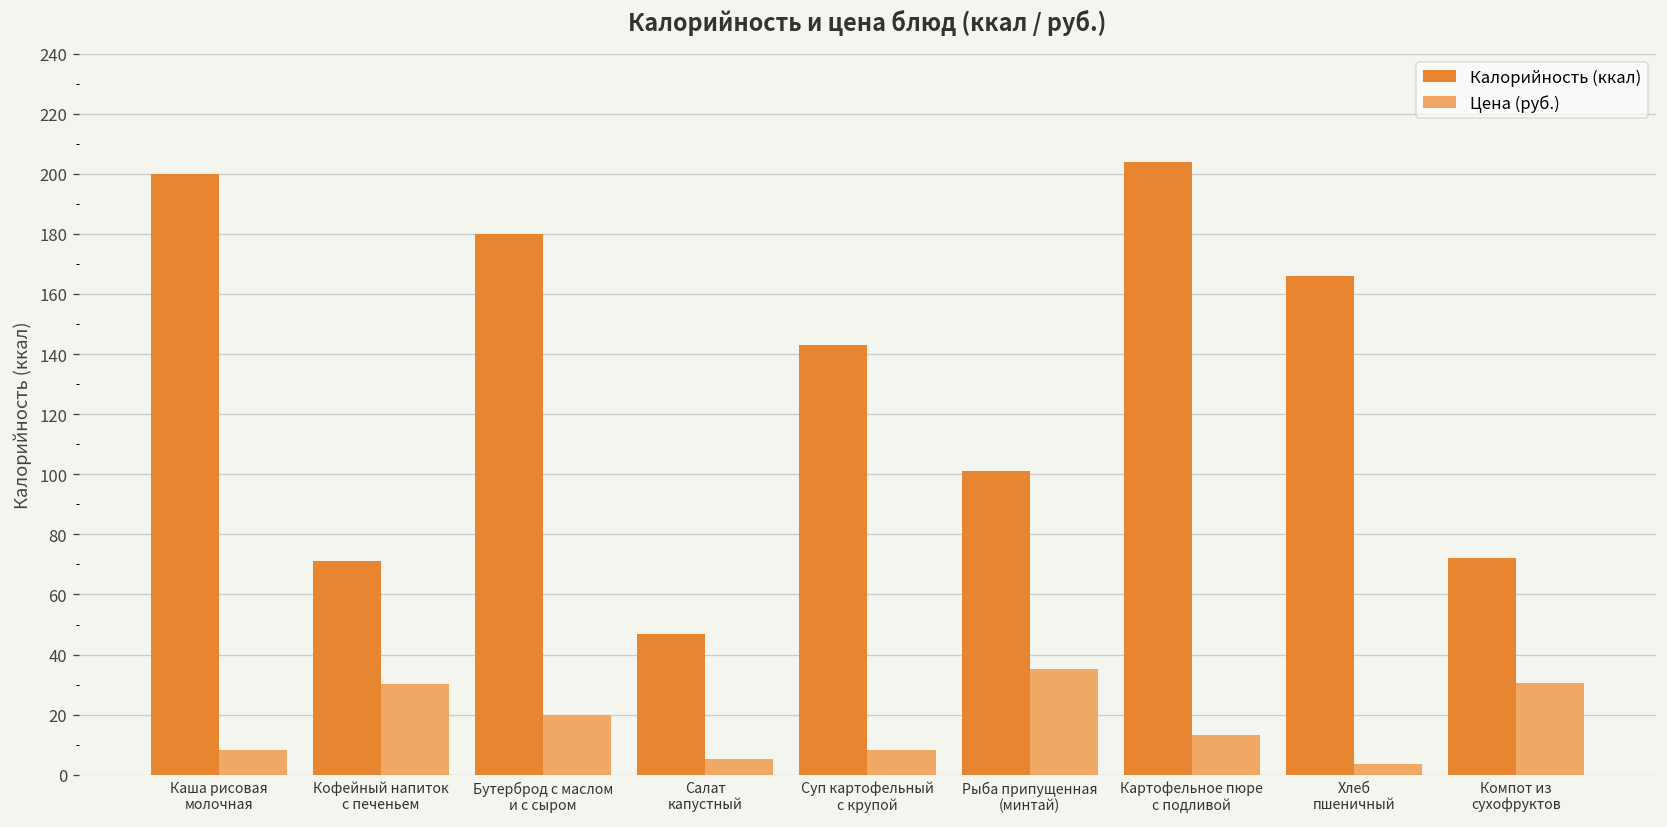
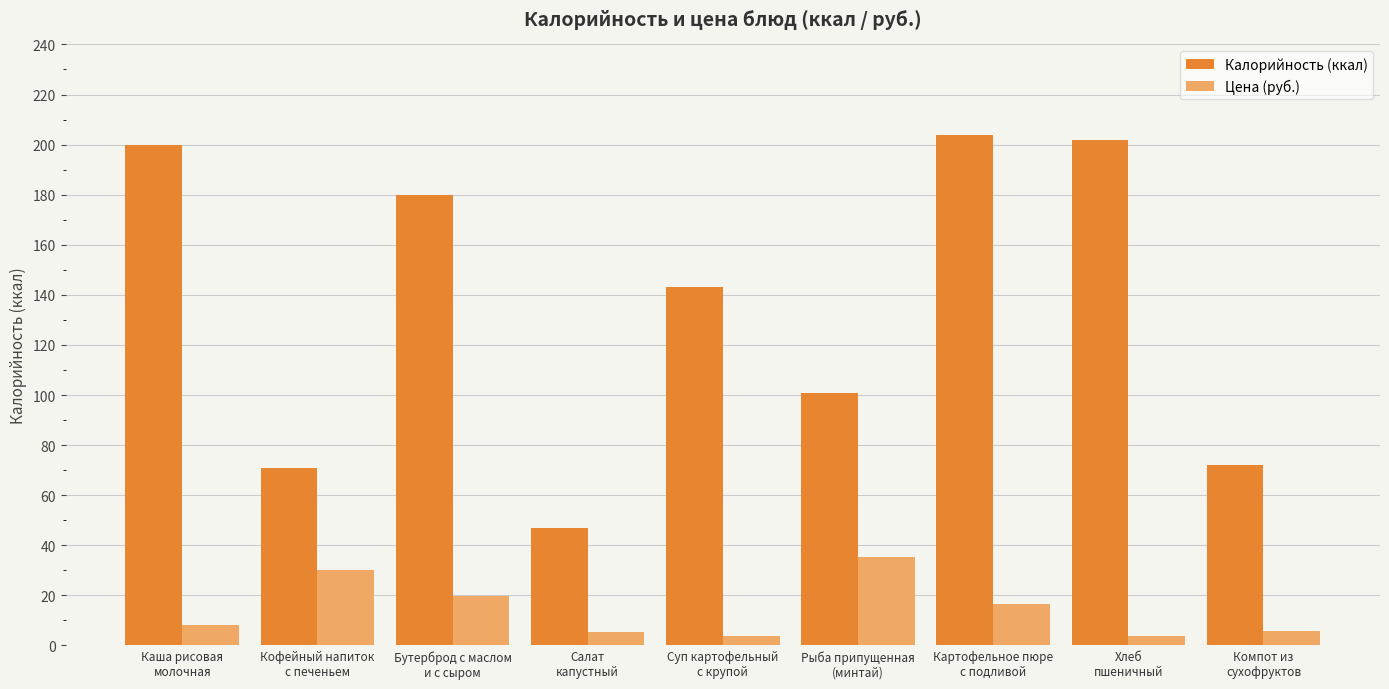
  {
    "Калорийность (ккал)": {
      "Каша рисовая молочная": 200,
      "Кофейный напиток с печеньем": 71,
      "Бутерброд с маслом и с сыром": 180,
      "Салат капустный": 47,
      "Суп картофельный с крупой": 143,
      "Рыба припущенная (минтай)": 101,
      "Картофельное пюре с подливой": 204,
-     "Хлеб пшеничный": 166,
+     "Хлеб пшеничный": 202,
      "Компот из сухофруктов": 72
    },
    "Цена (руб.)": {
      "Каша рисовая молочная": 8,
      "Кофейный напиток с печеньем": 30,
      "Бутерброд с маслом и с сыром": 20,
      "Салат капустный": 5,
-     "Суп картофельный с крупой": 8,
+     "Суп картофельный с крупой": 4,
      "Рыба припущенная (минтай)": 35,
-     "Картофельное пюре с подливой": 13,
+     "Картофельное пюре с подливой": 16,
      "Хлеб пшеничный": 4,
-     "Компот из сухофруктов": 31
+     "Компот из сухофруктов": 6
    }
  }
